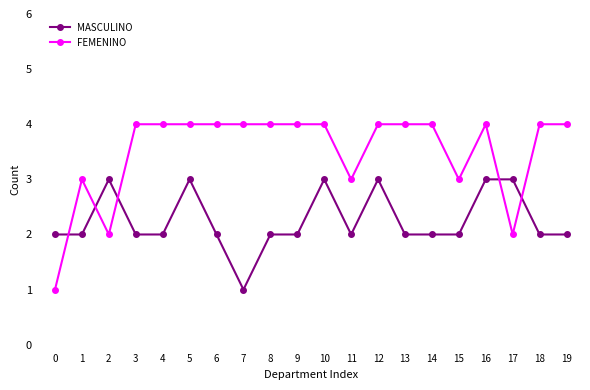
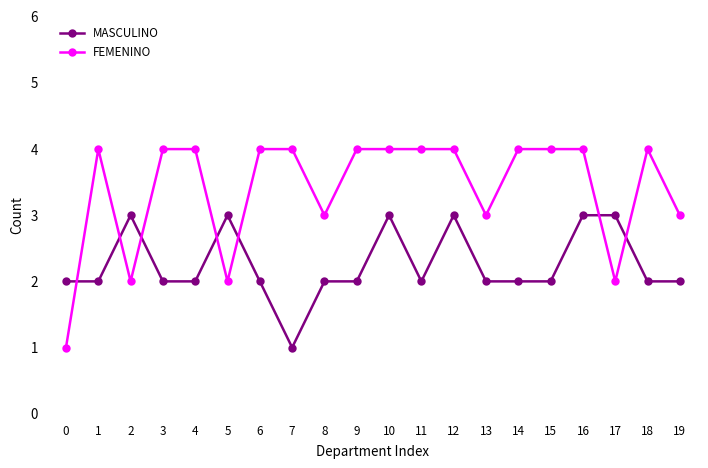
  {
    "MASCULINO": {
      "0": 2,
      "1": 2,
      "2": 3,
      "3": 2,
      "4": 2,
      "5": 3,
      "6": 2,
      "7": 1,
      "8": 2,
      "9": 2,
      "10": 3,
      "11": 2,
      "12": 3,
      "13": 2,
      "14": 2,
      "15": 2,
      "16": 3,
      "17": 3,
      "18": 2,
      "19": 2
    },
    "FEMENINO": {
      "0": 1,
-     "1": 3,
+     "1": 4,
      "2": 2,
      "3": 4,
      "4": 4,
-     "5": 4,
+     "5": 2,
      "6": 4,
      "7": 4,
-     "8": 4,
+     "8": 3,
      "9": 4,
      "10": 4,
-     "11": 3,
+     "11": 4,
      "12": 4,
-     "13": 4,
+     "13": 3,
      "14": 4,
-     "15": 3,
+     "15": 4,
      "16": 4,
      "17": 2,
      "18": 4,
-     "19": 4
+     "19": 3
    }
  }
